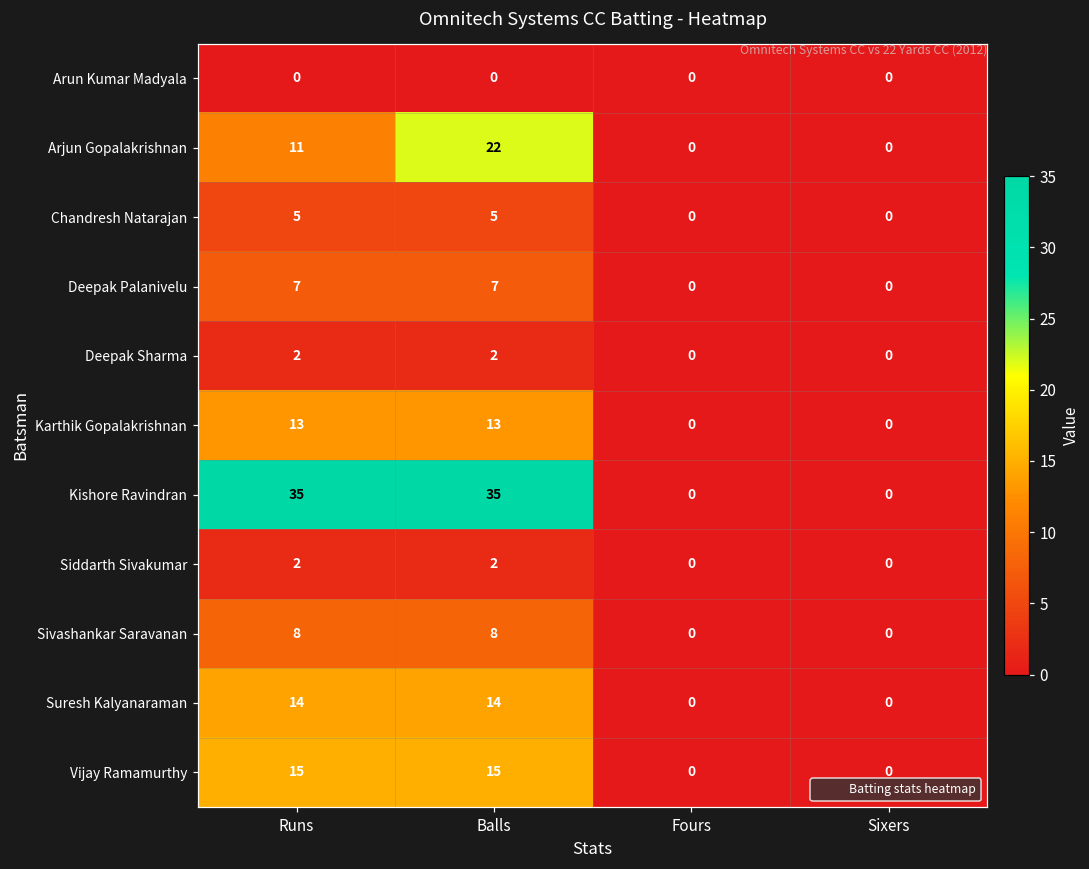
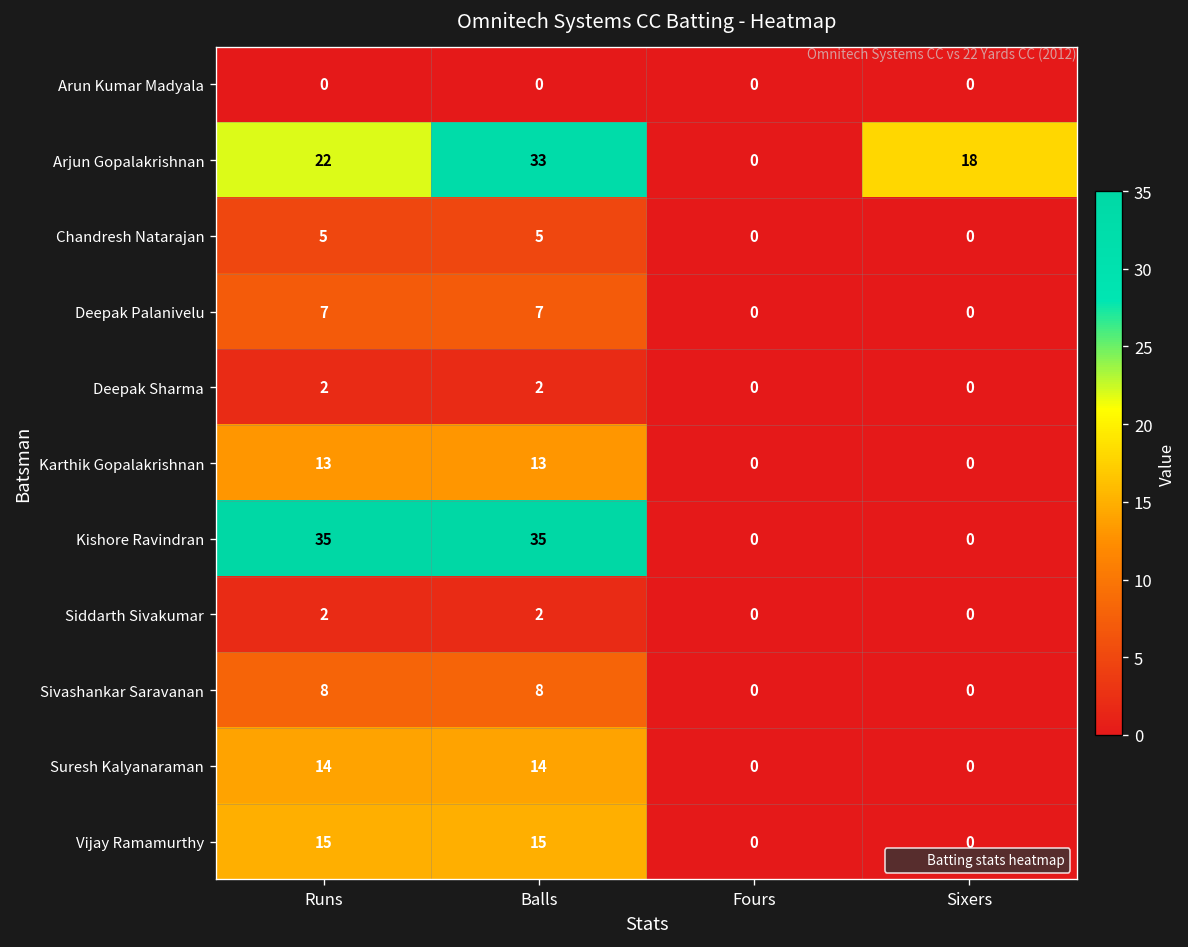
  {
    "Arun Kumar Madyala": {
      "Runs": 0,
      "Balls": 0,
      "Fours": 0
    },
    "Arjun Gopalakrishnan": {
-     "Runs": 11,
-     "Balls": 22,
+     "Runs": 22,
+     "Balls": 33,
      "Fours": 0,
-     "Sixers": 0
+     "Sixers": 18
    },
    "Chandresh Natarajan": {
      "Runs": 5,
      "Balls": 5,
      "Fours": 0,
      "Sixers": 0
    },
    "Deepak Palanivelu": {
      "Runs": 7,
      "Balls": 7,
      "Fours": 0,
      "Sixers": 0
    },
    "Deepak Sharma": {
      "Runs": 2,
      "Balls": 2,
      "Fours": 0,
      "Sixers": 0
    },
    "Karthik Gopalakrishnan": {
      "Runs": 13,
      "Balls": 13,
      "Fours": 0,
      "Sixers": 0
    },
    "Kishore Ravindran": {
      "Runs": 35,
      "Balls": 35,
      "Fours": 0,
      "Sixers": 0
    },
    "Siddarth Sivakumar": {
      "Runs": 2,
      "Balls": 2,
      "Fours": 0,
      "Sixers": 0
    },
    "Sivashankar Saravanan": {
      "Runs": 8,
      "Balls": 8,
      "Fours": 0,
      "Sixers": 0
    },
    "Suresh Kalyanaraman": {
      "Runs": 14,
      "Balls": 14,
      "Fours": 0,
      "Sixers": 0
    },
    "Vijay Ramamurthy": {
      "Runs": 15,
      "Balls": 15,
      "Fours": 0,
      "Sixers": 0
    }
  }
